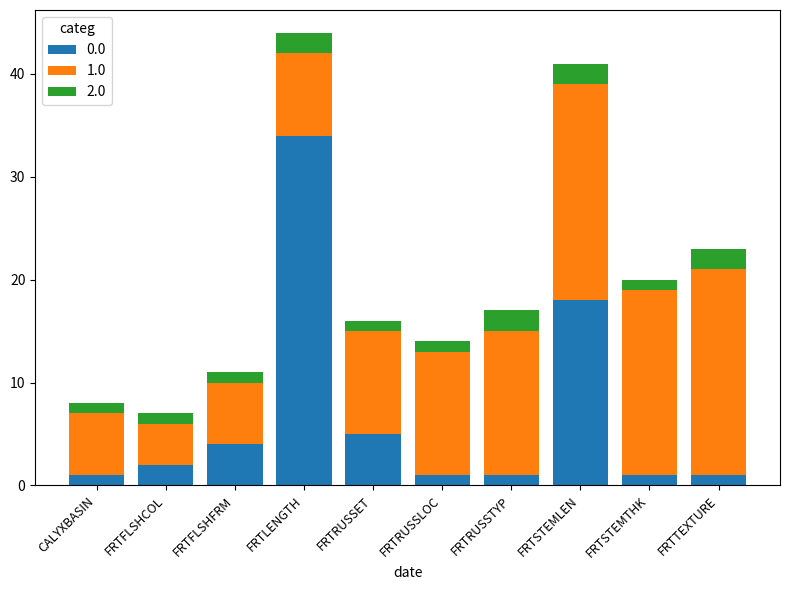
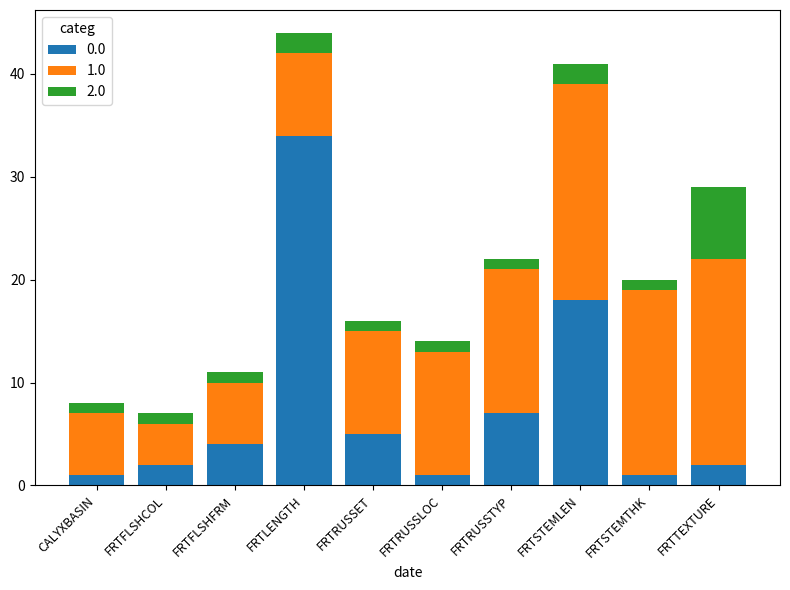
  {
    "0.0": {
      "CALYXBASIN": 1,
      "FRTFLSHCOL": 2,
      "FRTFLSHFRM": 4,
      "FRTLENGTH": 34,
      "FRTRUSSET": 5,
      "FRTRUSSLOC": 1,
-     "FRTRUSSTYP": 1,
+     "FRTRUSSTYP": 7,
      "FRTSTEMLEN": 18,
      "FRTSTEMTHK": 1,
-     "FRTTEXTURE": 1
+     "FRTTEXTURE": 2
    },
    "1.0": {
      "CALYXBASIN": 6,
      "FRTFLSHCOL": 4,
      "FRTFLSHFRM": 6,
      "FRTLENGTH": 8,
      "FRTRUSSET": 10,
      "FRTRUSSLOC": 12,
      "FRTRUSSTYP": 14,
      "FRTSTEMLEN": 21,
      "FRTSTEMTHK": 18,
      "FRTTEXTURE": 20
    },
    "2.0": {
      "CALYXBASIN": 1,
      "FRTFLSHCOL": 1,
      "FRTFLSHFRM": 1,
      "FRTLENGTH": 2,
      "FRTRUSSET": 1,
      "FRTRUSSLOC": 1,
-     "FRTRUSSTYP": 2,
+     "FRTRUSSTYP": 1,
      "FRTSTEMLEN": 2,
      "FRTSTEMTHK": 1,
-     "FRTTEXTURE": 2
+     "FRTTEXTURE": 7
    }
  }
